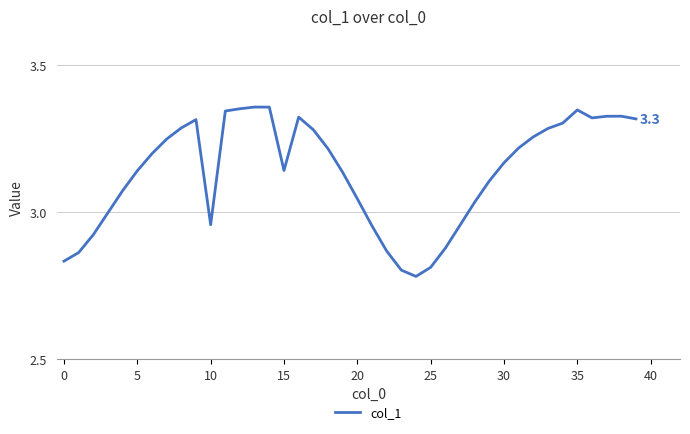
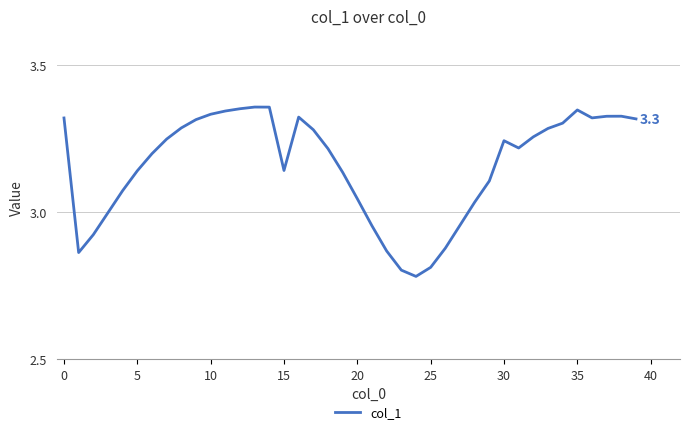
  {
-   "0": 2.83,
+   "0": 3.32,
    "5": 3.14,
-   "10": 2.96,
+   "10": 3.33,
    "15": 3.14,
    "20": 3.05,
    "25": 2.81,
-   "30": 3.17,
+   "30": 3.24,
    "35": 3.35
  }
